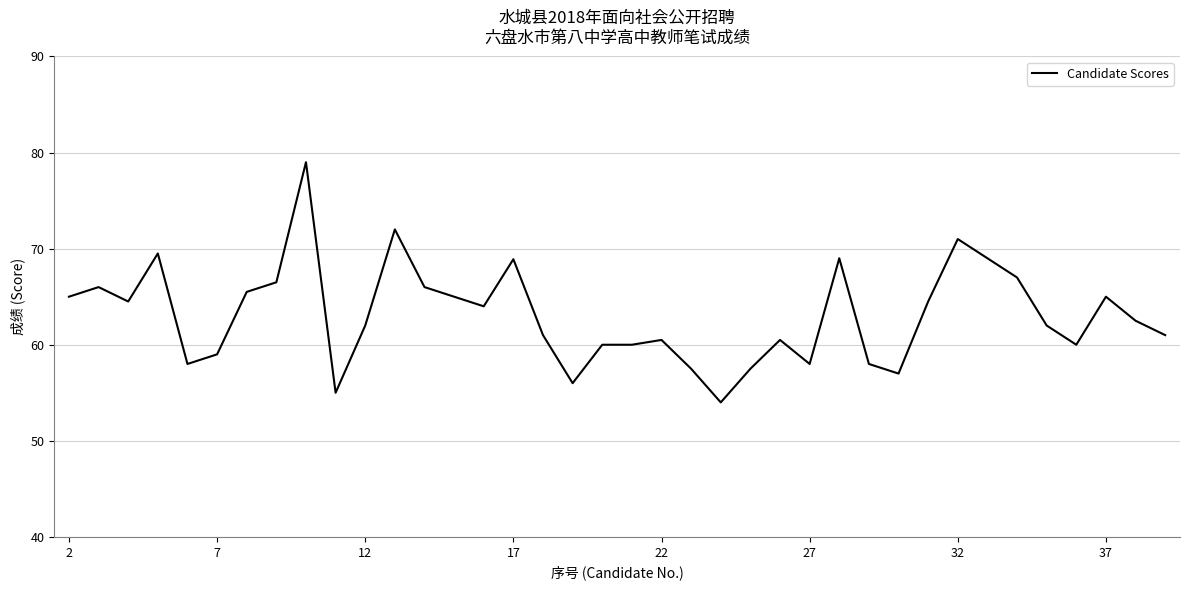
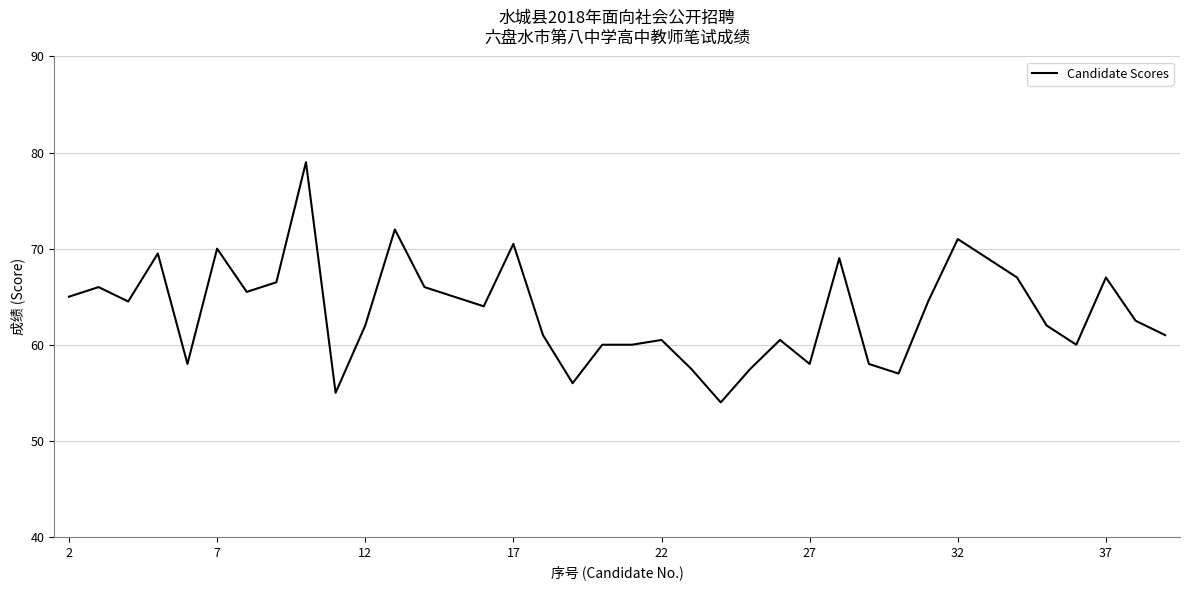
  {
    "2": 65,
-   "7": 59,
+   "7": 70,
    "12": 62,
-   "17": 69,
+   "17": 71,
    "22": 61,
    "27": 58,
    "32": 71,
-   "37": 65
+   "37": 67
  }
